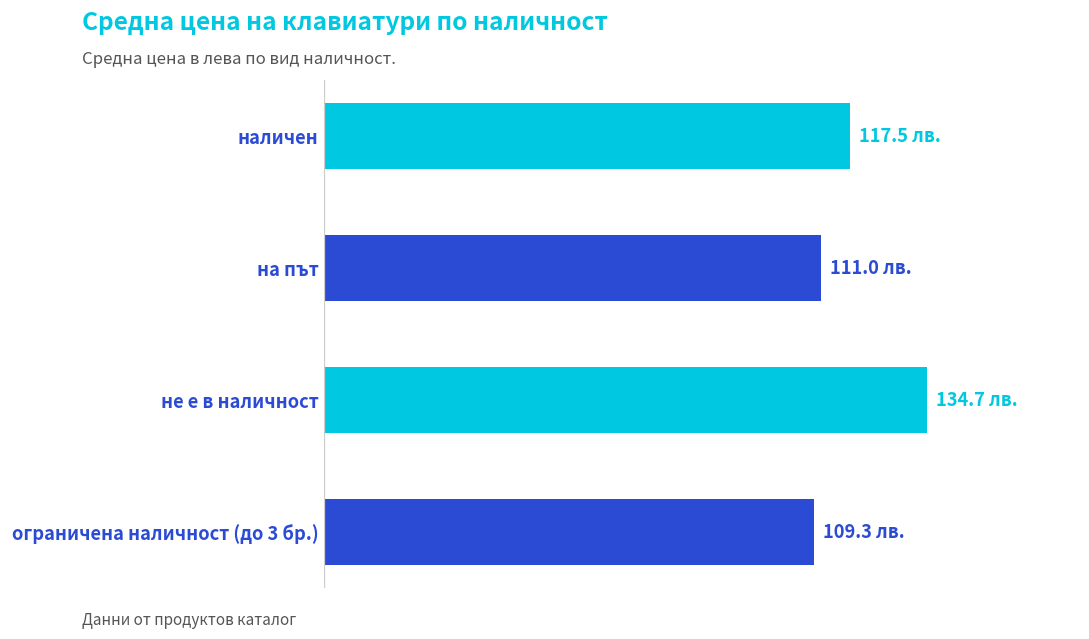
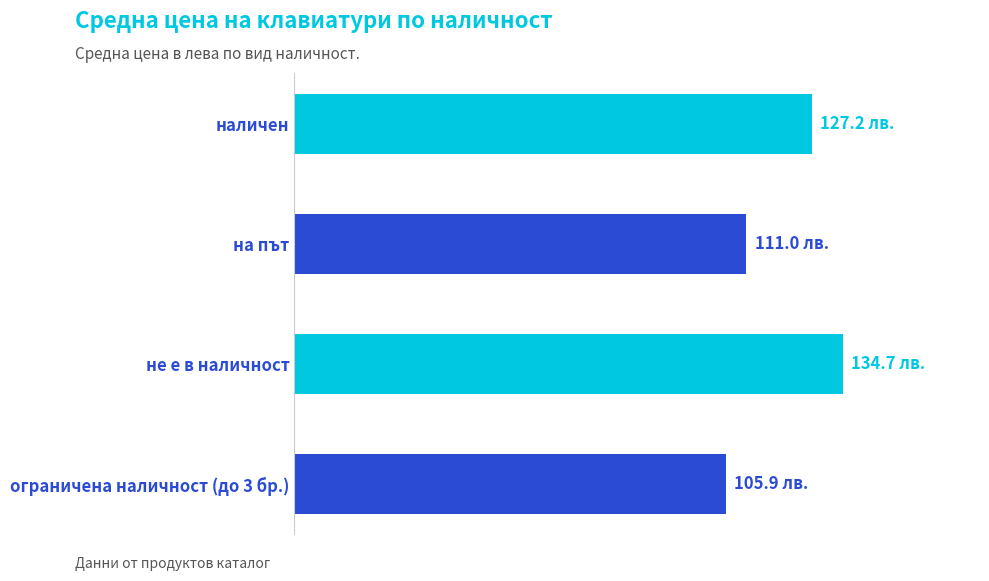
  {
-   "наличен": 117.5,
+   "наличен": 127.2,
    "на път": 111.0,
    "не е в наличност": 134.7,
-   "ограничена наличност (до 3 бр.)": 109.3
+   "ограничена наличност (до 3 бр.)": 105.9
  }
